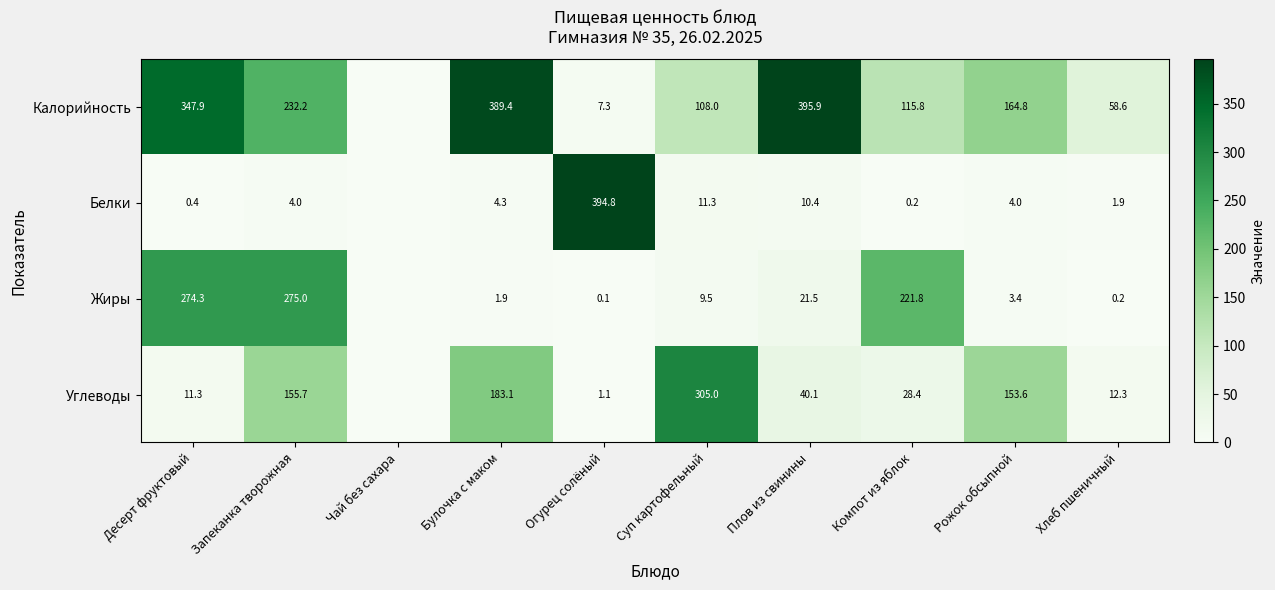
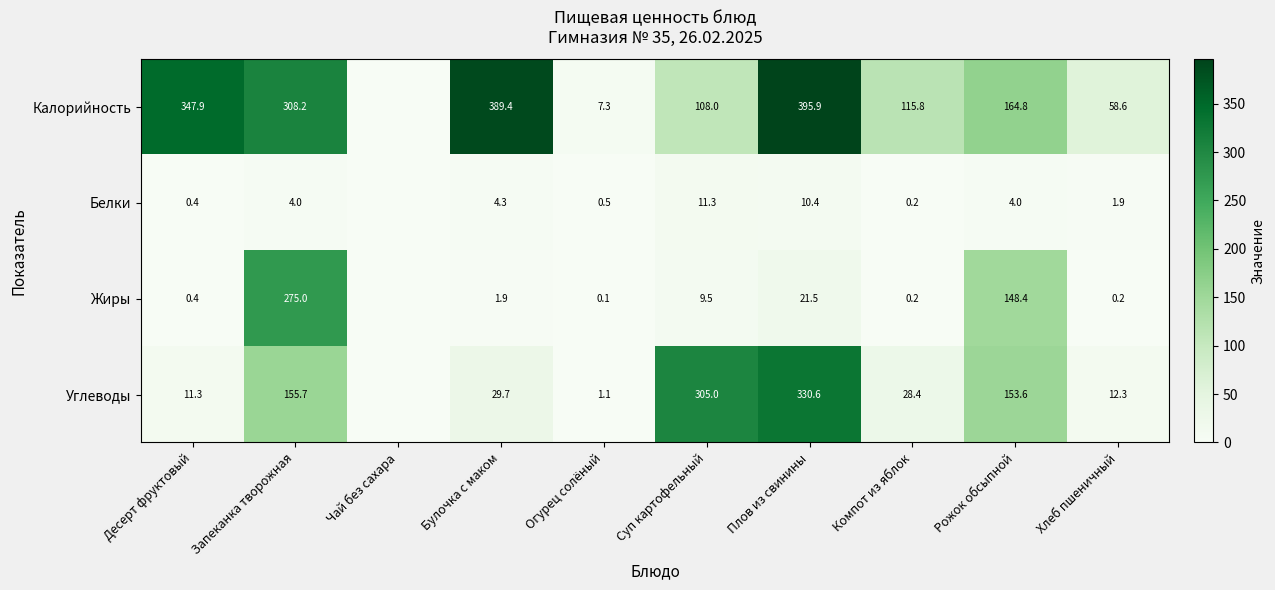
  {
    "Калорийность": {
      "Десерт фруктовый": 347.9,
-     "Запеканка творожная": 232.2,
+     "Запеканка творожная": 308.2,
      "Булочка с маком": 389.4,
      "Огурец солёный": 7.3,
      "Суп картофельный": 108.0,
      "Плов из свинины": 395.9,
      "Компот из яблок": 115.8,
      "Рожок обсыпной": 164.8,
      "Хлеб пшеничный": 58.6
    },
    "Белки": {
      "Десерт фруктовый": 0.4,
      "Запеканка творожная": 4.0,
      "Булочка с маком": 4.3,
-     "Огурец солёный": 394.8,
+     "Огурец солёный": 0.5,
      "Суп картофельный": 11.3,
      "Плов из свинины": 10.4,
      "Компот из яблок": 0.2,
      "Рожок обсыпной": 4.0,
      "Хлеб пшеничный": 1.9
    },
    "Жиры": {
-     "Десерт фруктовый": 274.3,
+     "Десерт фруктовый": 0.4,
      "Запеканка творожная": 275.0,
      "Булочка с маком": 1.9,
      "Огурец солёный": 0.1,
      "Суп картофельный": 9.5,
      "Плов из свинины": 21.5,
-     "Компот из яблок": 221.8,
-     "Рожок обсыпной": 3.4,
+     "Компот из яблок": 0.2,
+     "Рожок обсыпной": 148.4,
      "Хлеб пшеничный": 0.2
    },
    "Углеводы": {
      "Десерт фруктовый": 11.3,
      "Запеканка творожная": 155.7,
-     "Булочка с маком": 183.1,
+     "Булочка с маком": 29.7,
      "Огурец солёный": 1.1,
      "Суп картофельный": 305.0,
-     "Плов из свинины": 40.1,
+     "Плов из свинины": 330.6,
      "Компот из яблок": 28.4,
      "Рожок обсыпной": 153.6,
      "Хлеб пшеничный": 12.3
    }
  }
